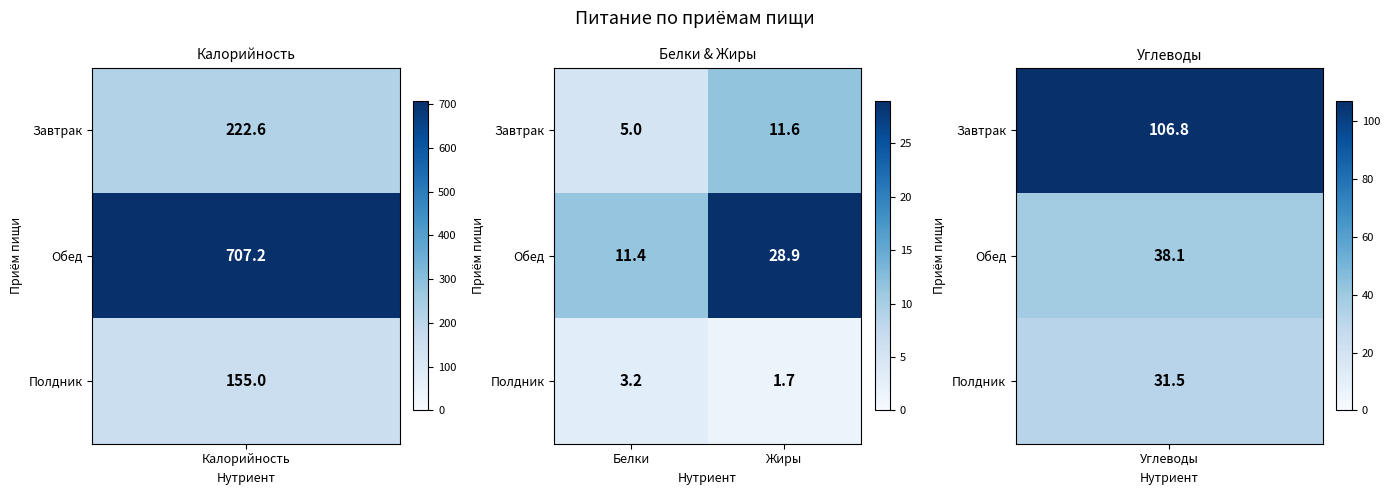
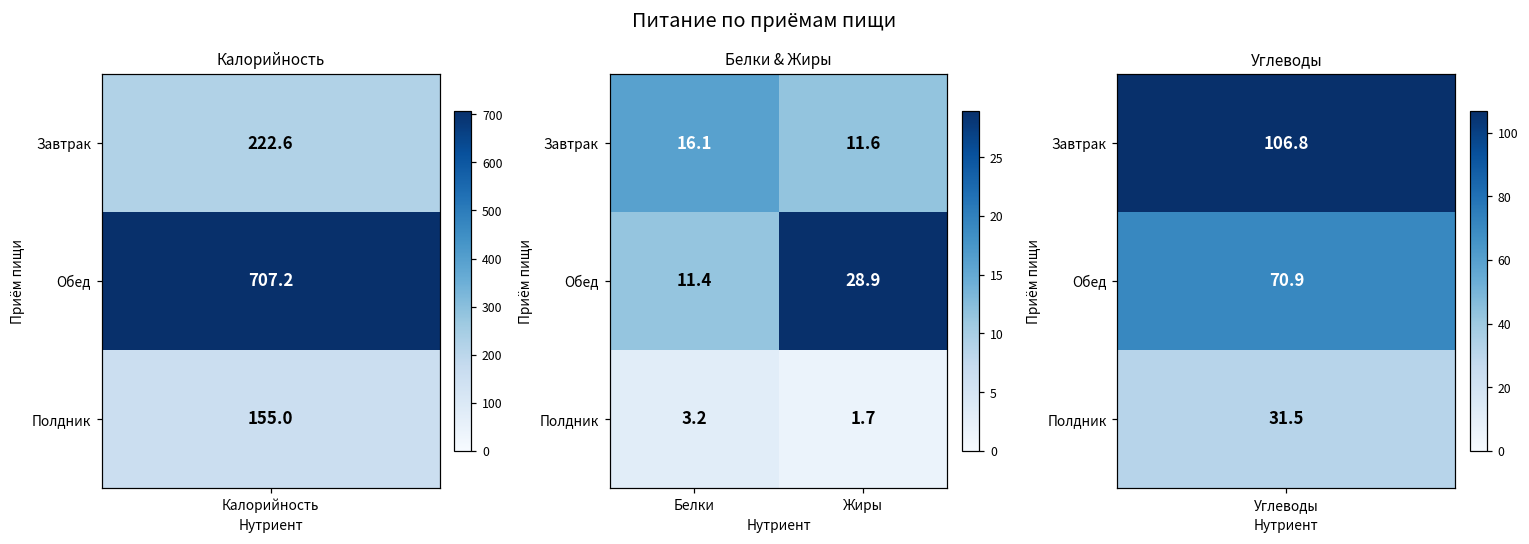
  {
    "Калорийность": {
      "Завтрак": {
        "Калорийность": 222.6
      },
      "Обед": {
        "Калорийность": 707.2
      },
      "Полдник": {
        "Калорийность": 155.0
      }
    },
    "Белки & Жиры": {
      "Завтрак": {
-       "Белки": 5.0,
+       "Белки": 16.1,
        "Жиры": 11.6
      },
      "Обед": {
        "Белки": 11.4,
        "Жиры": 28.9
      },
      "Полдник": {
        "Белки": 3.2,
        "Жиры": 1.7
      }
    },
    "Углеводы": {
      "Завтрак": {
        "Углеводы": 106.8
      },
      "Обед": {
-       "Углеводы": 38.1
+       "Углеводы": 70.9
      },
      "Полдник": {
        "Углеводы": 31.5
      }
    }
  }
